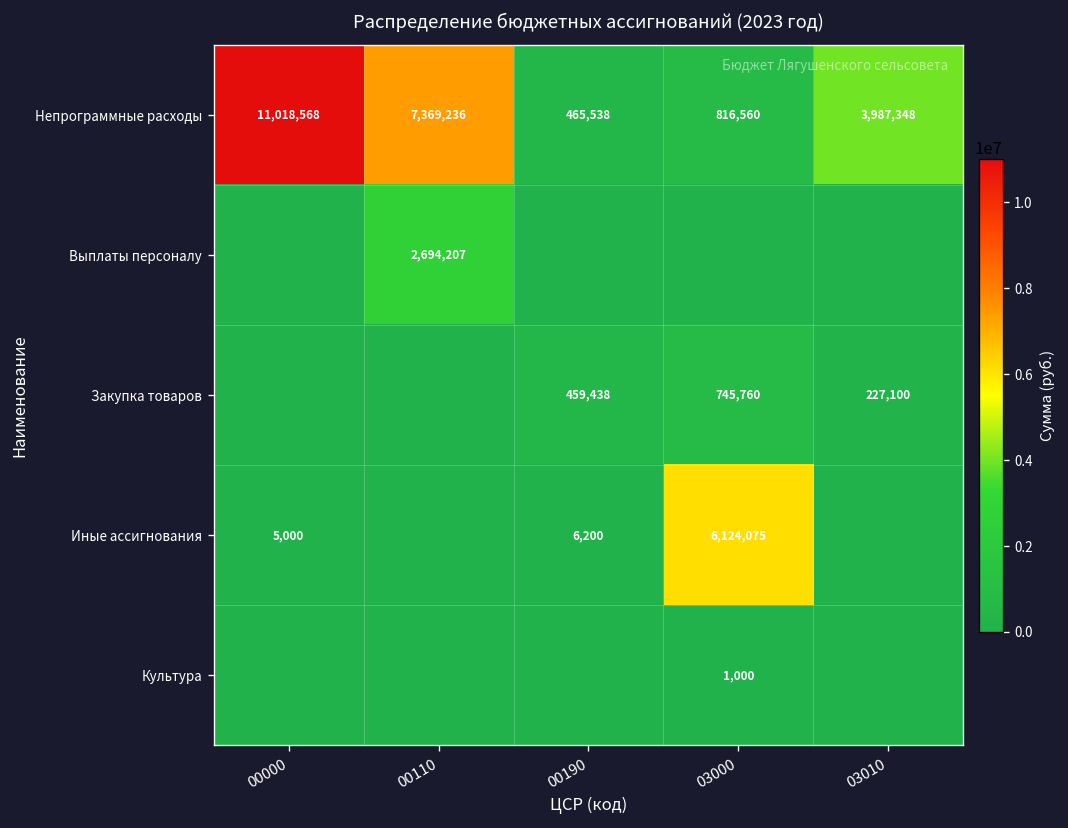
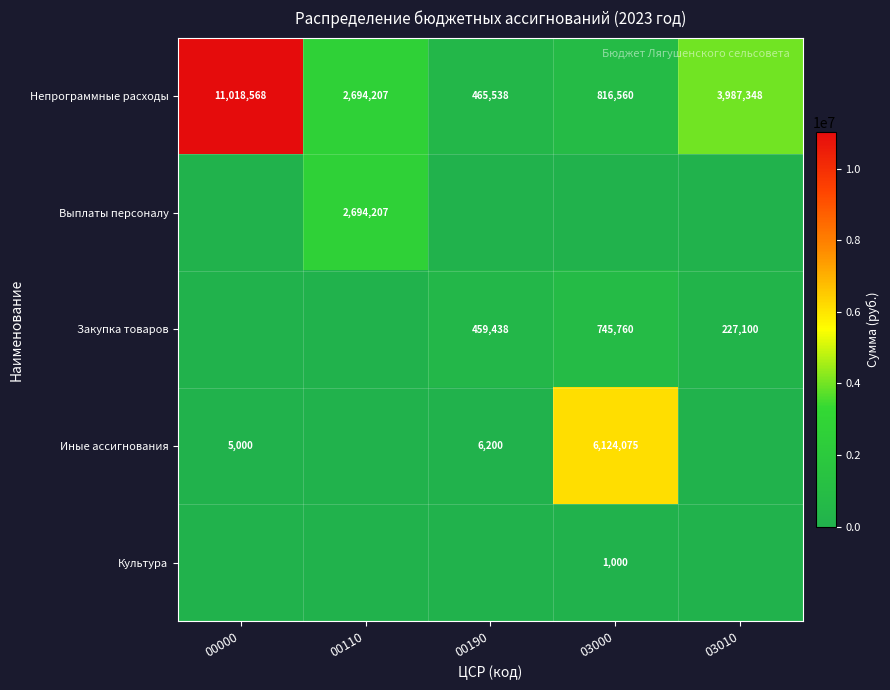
  {
    "Непрограммные расходы": {
      "00000": "11,018,568",
-     "00110": "7,369,236",
+     "00110": "2,694,207",
      "00190": "465,538",
      "03000": "816,560"
    },
    "Выплаты персоналу": {
      "00110": "2,694,207"
    },
    "Закупка товаров": {
      "00190": "459,438",
      "03000": "745,760",
      "03010": "227,100"
    },
    "Иные ассигнования": {
      "00000": "5,000",
      "00190": "6,200",
      "03000": "6,124,075"
    },
    "Культура": {
      "03000": "1,000"
    }
  }
